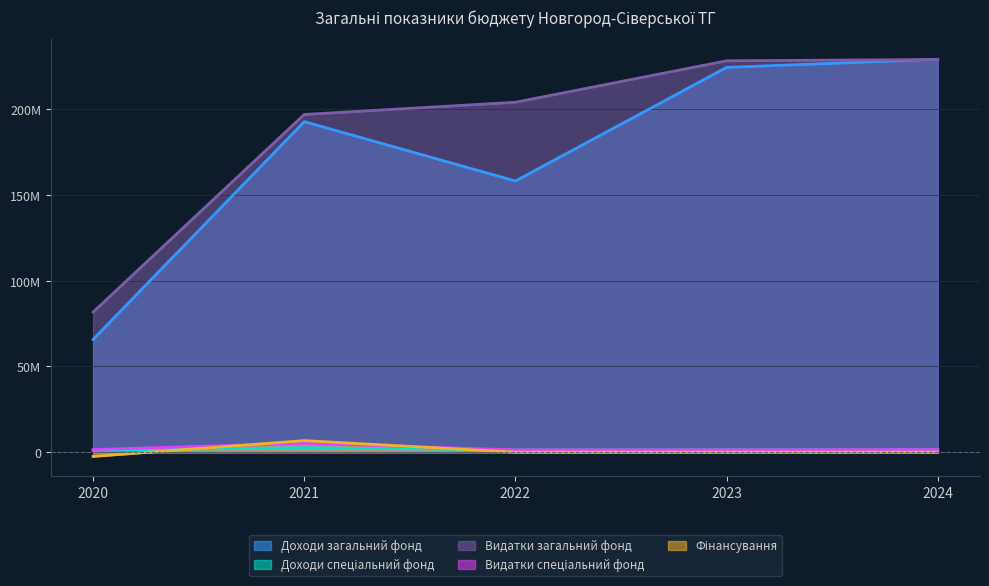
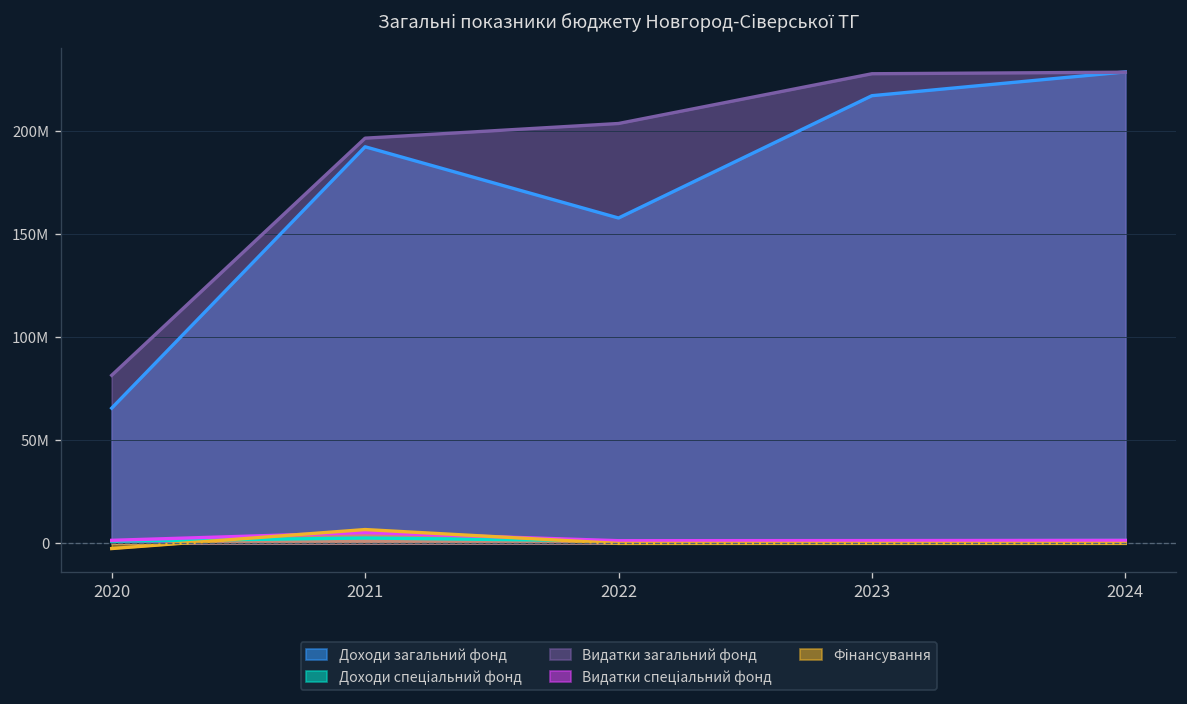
  {
    "Доходи загальний фонд": {
      "2020": 66000000,
      "2021": 193000000,
      "2022": 158000000,
-     "2023": 224000000
+     "2023": 217000000
    },
    "Доходи спеціальний фонд": {
      "2021": 3000000
    },
    "Видатки загальний фонд": {
      "2020": 82000000,
      "2021": 197000000,
      "2022": 204000000,
      "2023": 228000000
    }
  }
